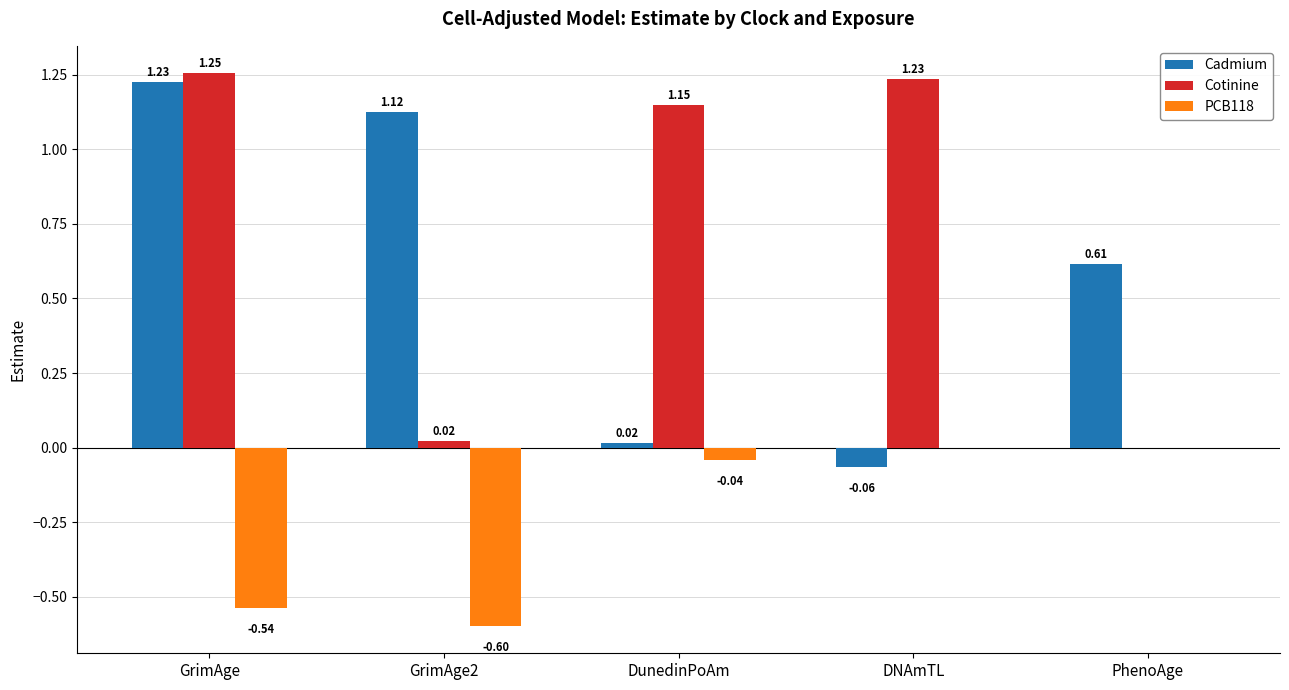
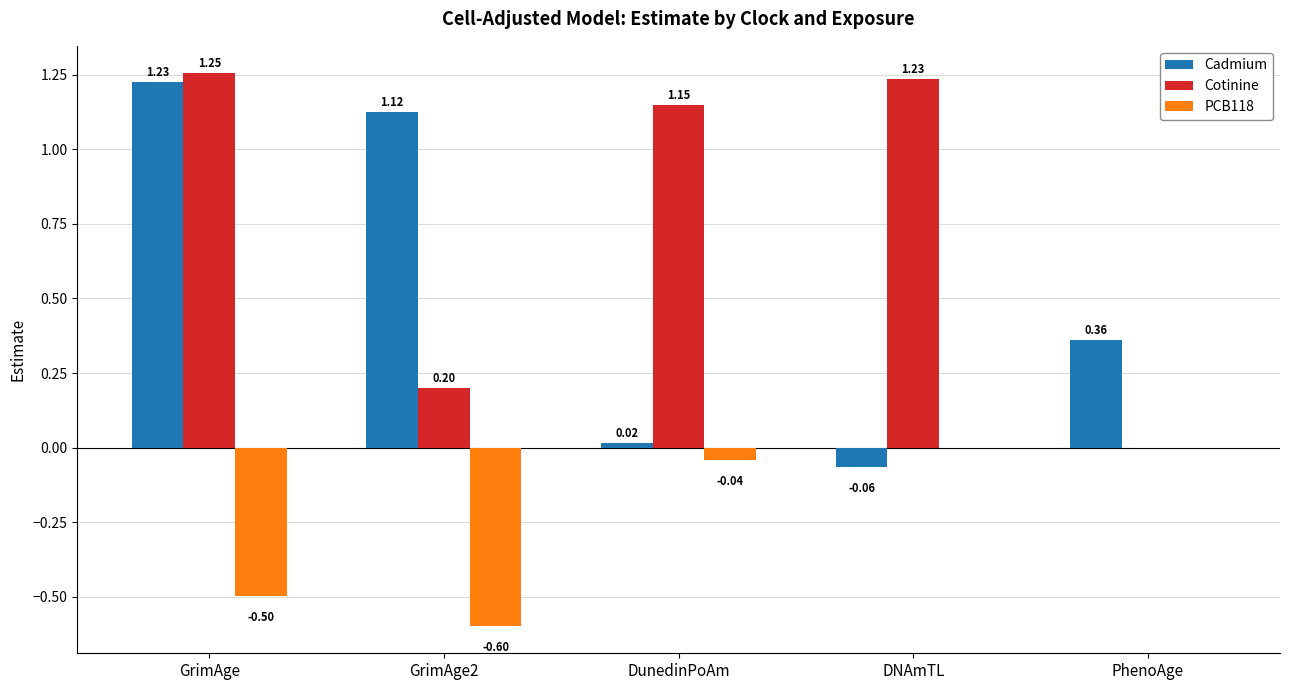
  {
    "Cadmium": {
      "GrimAge": 1.23,
      "GrimAge2": 1.12,
      "DunedinPoAm": 0.02,
      "DNAmTL": -0.06,
-     "PhenoAge": 0.61
+     "PhenoAge": 0.36
    },
    "Cotinine": {
      "GrimAge": 1.25,
-     "GrimAge2": 0.02,
+     "GrimAge2": 0.20,
      "DunedinPoAm": 1.15,
      "DNAmTL": 1.23
    },
    "PCB118": {
-     "GrimAge": -0.54,
+     "GrimAge": -0.50,
      "GrimAge2": -0.60,
      "DunedinPoAm": -0.04
    }
  }
